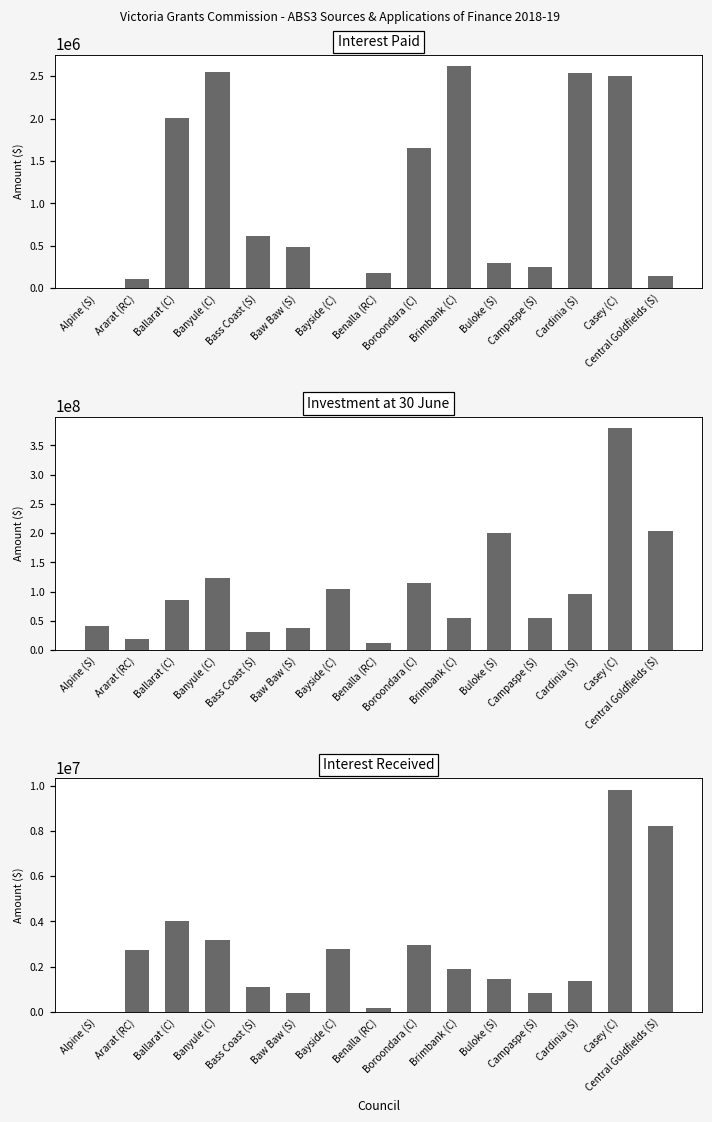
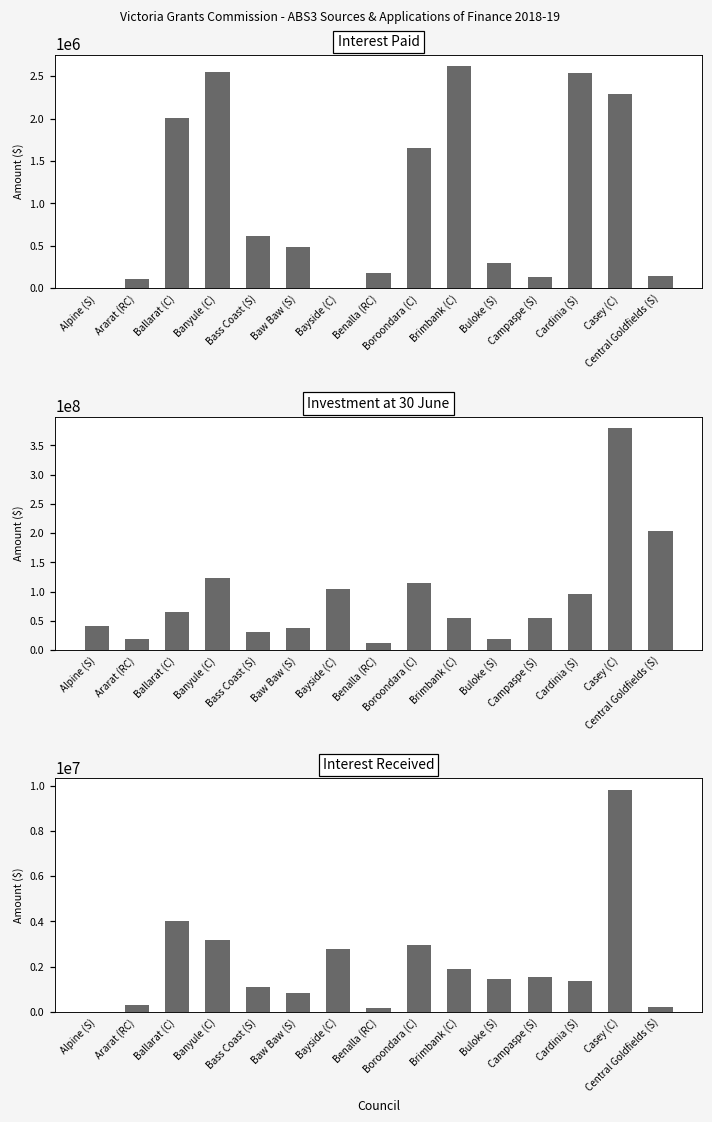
  {
    "Interest Paid": {
      "Alpine (S)": 0,
      "Ararat (RC)": 100000,
      "Ballarat (C)": 2000000,
      "Banyule (C)": 2500000,
      "Bass Coast (S)": 600000,
      "Baw Baw (S)": 500000,
      "Bayside (C)": 0,
      "Benalla (RC)": 200000,
      "Boroondara (C)": 1700000,
      "Brimbank (C)": 2600000,
      "Buloke (S)": 300000,
-     "Campaspe (S)": 200000,
+     "Campaspe (S)": 100000,
      "Cardinia (S)": 2500000,
-     "Casey (C)": 2500000,
+     "Casey (C)": 2300000,
      "Central Goldfields (S)": 100000
    },
    "Investment at 30 June": {
      "Alpine (S)": 40000000,
      "Ararat (RC)": 20000000,
-     "Ballarat (C)": 90000000,
+     "Ballarat (C)": 70000000,
      "Banyule (C)": 120000000,
      "Bass Coast (S)": 30000000,
      "Baw Baw (S)": 40000000,
      "Bayside (C)": 100000000,
      "Benalla (RC)": 10000000,
      "Boroondara (C)": 110000000,
      "Brimbank (C)": 50000000,
-     "Buloke (S)": 200000000,
+     "Buloke (S)": 20000000,
      "Campaspe (S)": 60000000,
      "Cardinia (S)": 100000000,
      "Casey (C)": 380000000,
      "Central Goldfields (S)": 200000000
    },
    "Interest Received": {
      "Alpine (S)": 0,
-     "Ararat (RC)": 2800000,
+     "Ararat (RC)": 300000,
      "Ballarat (C)": 4000000,
      "Banyule (C)": 3200000,
      "Bass Coast (S)": 1100000,
      "Baw Baw (S)": 800000,
      "Bayside (C)": 2800000,
      "Benalla (RC)": 200000,
      "Boroondara (C)": 3000000,
      "Brimbank (C)": 1900000,
      "Buloke (S)": 1500000,
-     "Campaspe (S)": 800000,
+     "Campaspe (S)": 1500000,
      "Cardinia (S)": 1400000,
      "Casey (C)": 9800000,
-     "Central Goldfields (S)": 8200000
+     "Central Goldfields (S)": 200000
    }
  }
